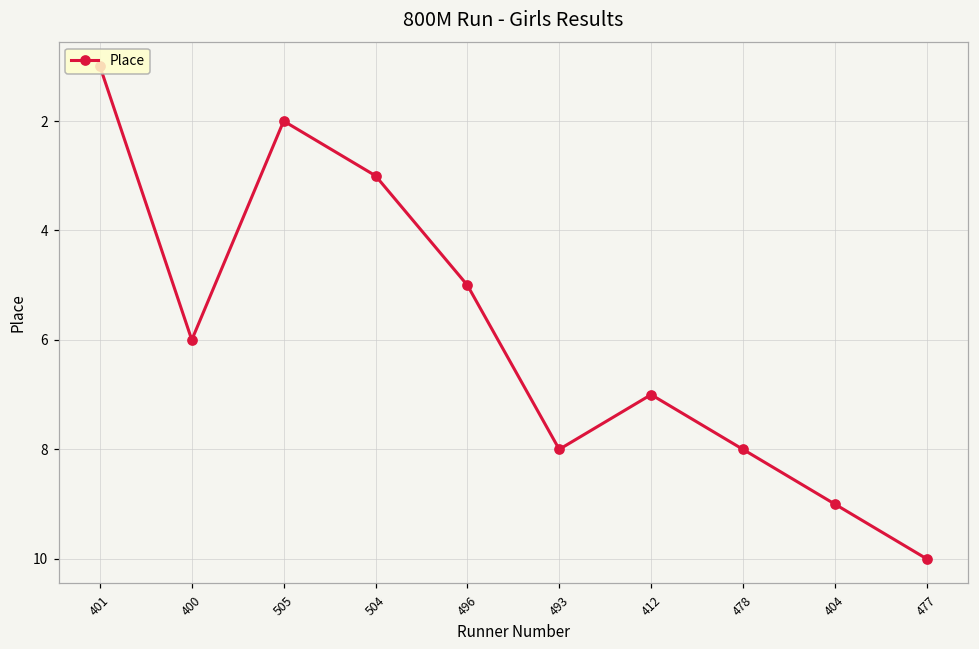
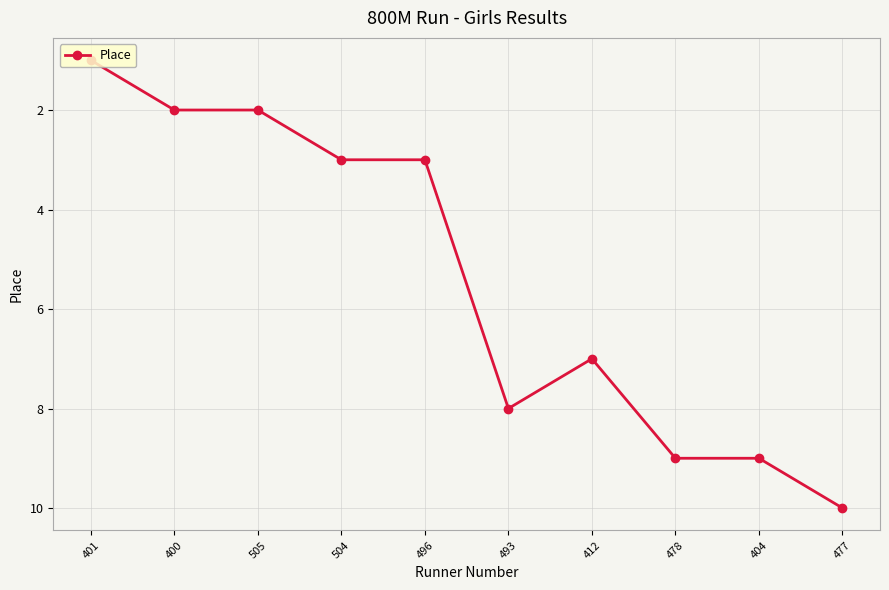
  {
-   "400": 6,
+   "400": 2,
    "505": 2,
    "504": 3,
-   "496": 5,
+   "496": 3,
    "493": 8,
    "412": 7,
-   "478": 8,
+   "478": 9,
    "404": 9,
    "477": 10
  }
